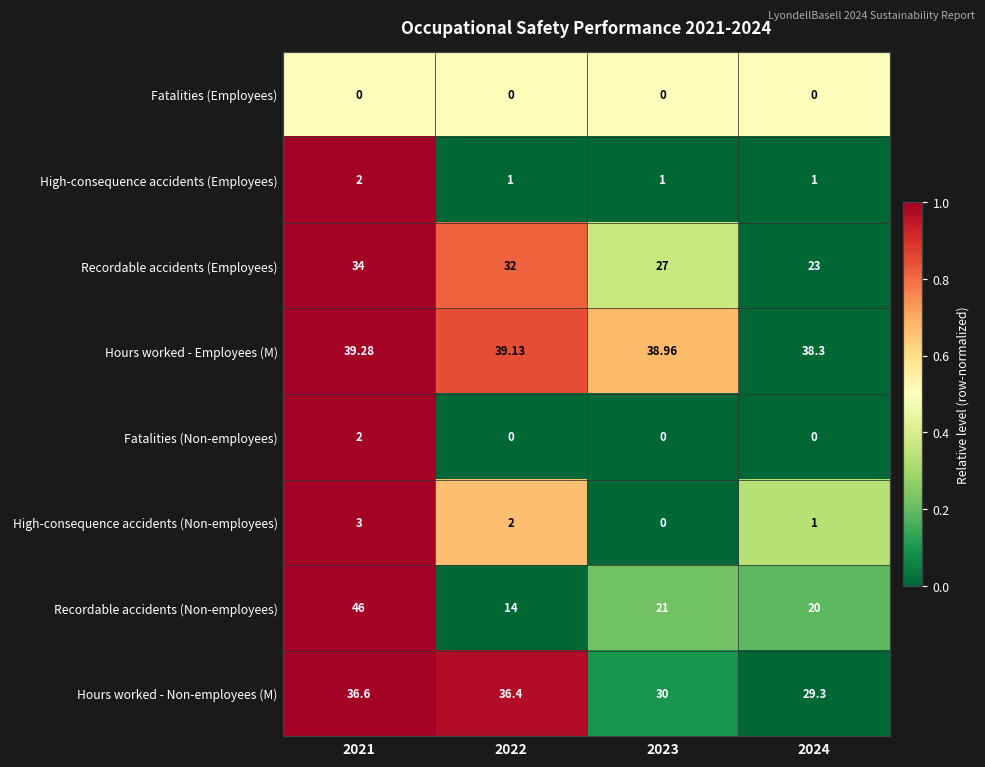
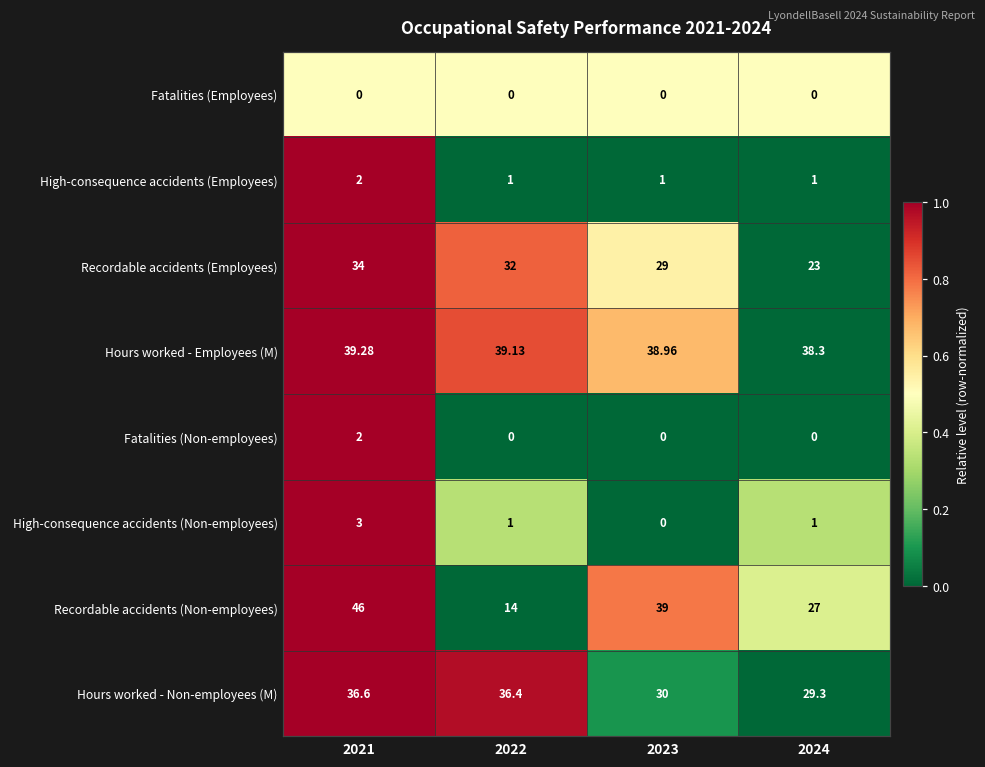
  {
    "Fatalities (Employees)": {
      "2021": 0,
      "2022": 0,
      "2023": 0,
      "2024": 0
    },
    "High-consequence accidents (Employees)": {
      "2021": 2,
      "2022": 1,
      "2023": 1,
      "2024": 1
    },
    "Recordable accidents (Employees)": {
      "2021": 34,
      "2022": 32,
-     "2023": 27,
+     "2023": 29,
      "2024": 23
    },
    "Hours worked - Employees (M)": {
      "2021": 39.28,
      "2022": 39.13,
      "2023": 38.96,
      "2024": 38.3
    },
    "Fatalities (Non-employees)": {
      "2021": 2,
      "2022": 0,
      "2023": 0,
      "2024": 0
    },
    "High-consequence accidents (Non-employees)": {
      "2021": 3,
-     "2022": 2,
+     "2022": 1,
      "2023": 0,
      "2024": 1
    },
    "Recordable accidents (Non-employees)": {
      "2021": 46,
      "2022": 14,
-     "2023": 21,
-     "2024": 20
+     "2023": 39,
+     "2024": 27
    },
    "Hours worked - Non-employees (M)": {
      "2021": 36.6,
      "2022": 36.4,
      "2023": 30,
      "2024": 29.3
    }
  }
